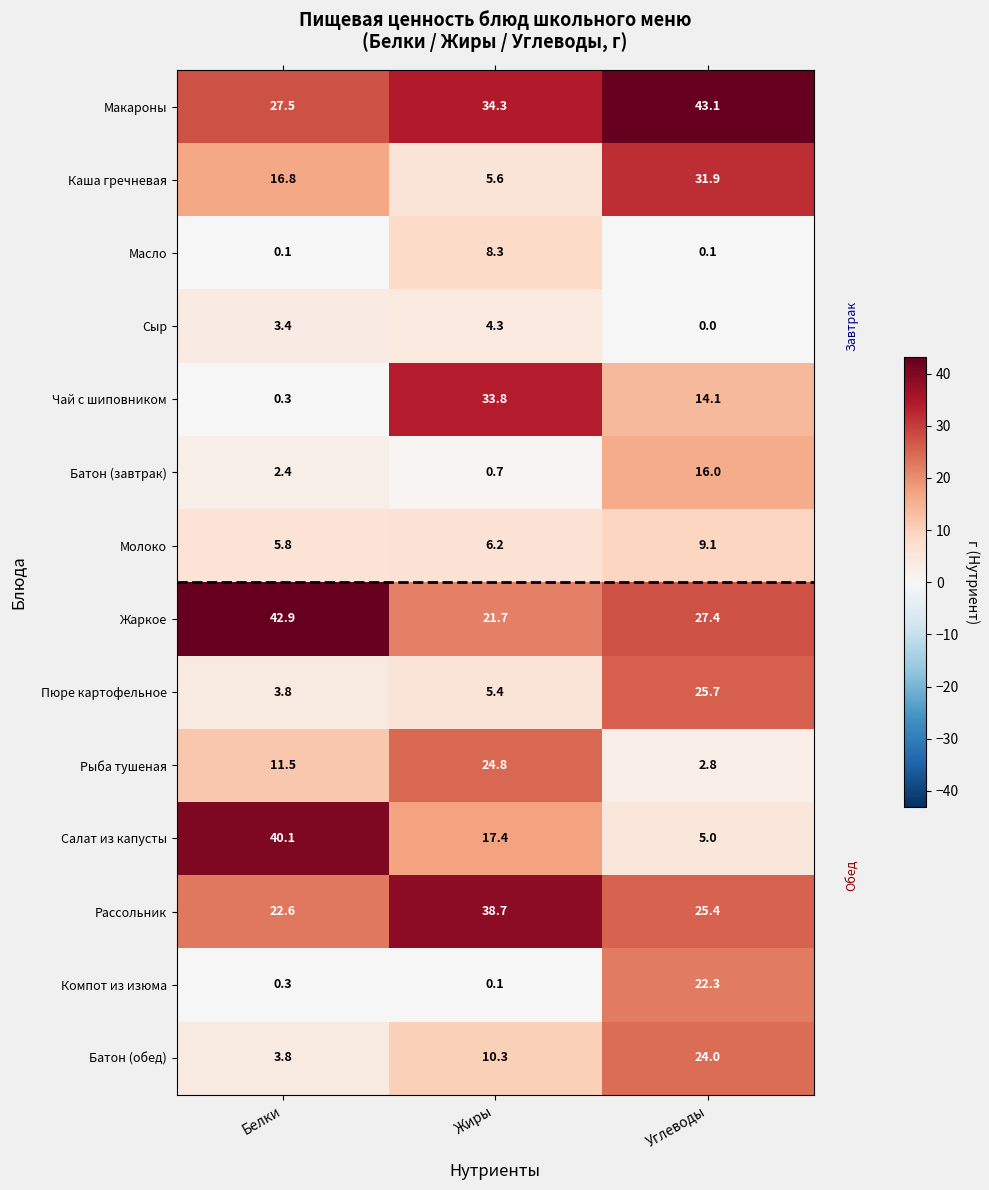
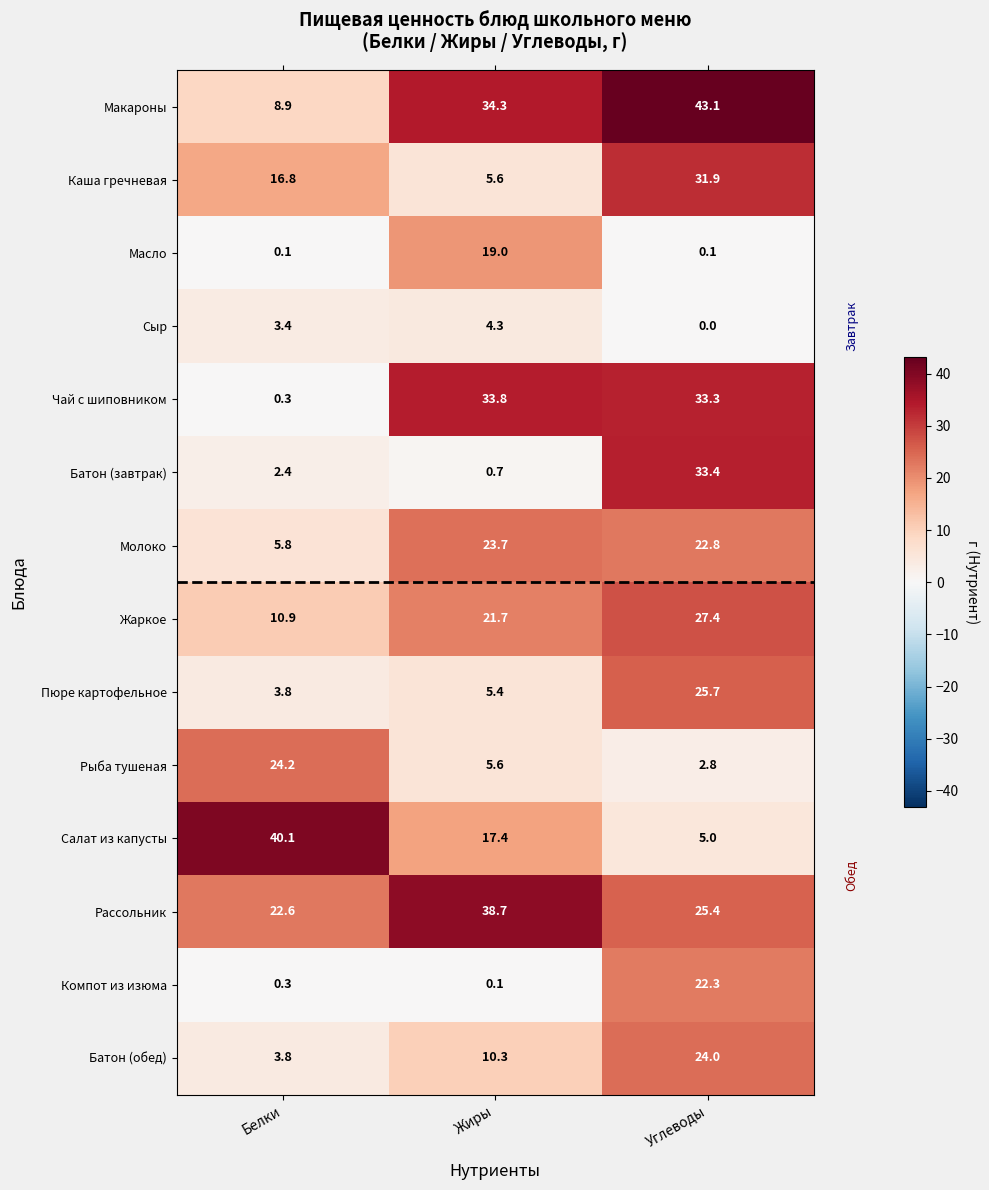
  {
    "Макароны": {
-     "Белки": 27.5,
+     "Белки": 8.9,
      "Жиры": 34.3,
      "Углеводы": 43.1
    },
    "Каша гречневая": {
      "Белки": 16.8,
      "Жиры": 5.6,
      "Углеводы": 31.9
    },
    "Масло": {
      "Белки": 0.1,
-     "Жиры": 8.3,
+     "Жиры": 19.0,
      "Углеводы": 0.1
    },
    "Сыр": {
      "Белки": 3.4,
      "Жиры": 4.3,
      "Углеводы": 0.0
    },
    "Чай с шиповником": {
      "Белки": 0.3,
      "Жиры": 33.8,
-     "Углеводы": 14.1
+     "Углеводы": 33.3
    },
    "Батон (завтрак)": {
      "Белки": 2.4,
      "Жиры": 0.7,
-     "Углеводы": 16.0
+     "Углеводы": 33.4
    },
    "Молоко": {
      "Белки": 5.8,
-     "Жиры": 6.2,
-     "Углеводы": 9.1
+     "Жиры": 23.7,
+     "Углеводы": 22.8
    },
    "Жаркое": {
-     "Белки": 42.9,
+     "Белки": 10.9,
      "Жиры": 21.7,
      "Углеводы": 27.4
    },
    "Пюре картофельное": {
      "Белки": 3.8,
      "Жиры": 5.4,
      "Углеводы": 25.7
    },
    "Рыба тушеная": {
-     "Белки": 11.5,
-     "Жиры": 24.8,
+     "Белки": 24.2,
+     "Жиры": 5.6,
      "Углеводы": 2.8
    },
    "Салат из капусты": {
      "Белки": 40.1,
      "Жиры": 17.4,
      "Углеводы": 5.0
    },
    "Рассольник": {
      "Белки": 22.6,
      "Жиры": 38.7,
      "Углеводы": 25.4
    },
    "Компот из изюма": {
      "Белки": 0.3,
      "Жиры": 0.1,
      "Углеводы": 22.3
    },
    "Батон (обед)": {
      "Белки": 3.8,
      "Жиры": 10.3,
      "Углеводы": 24.0
    }
  }
